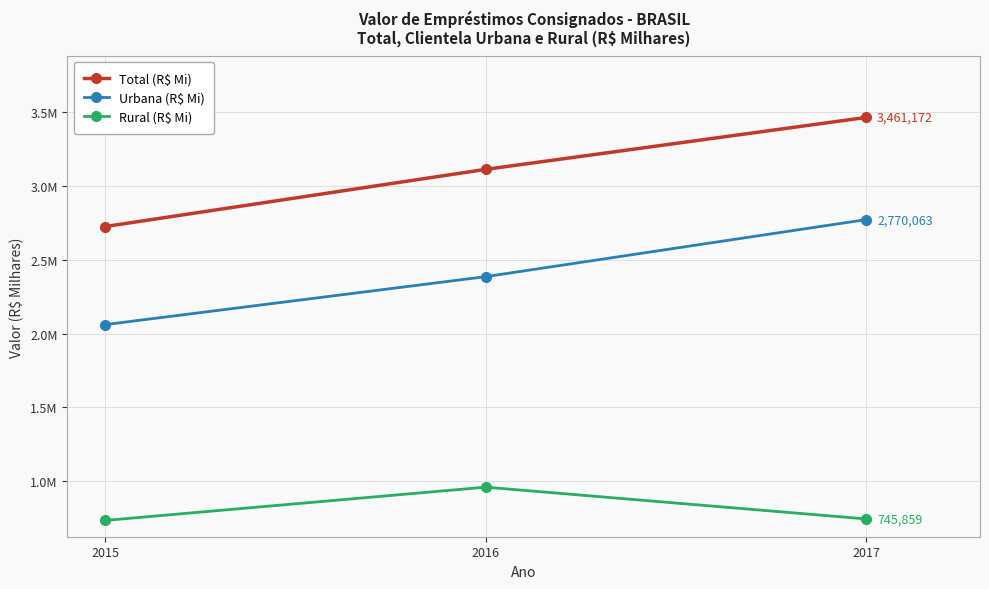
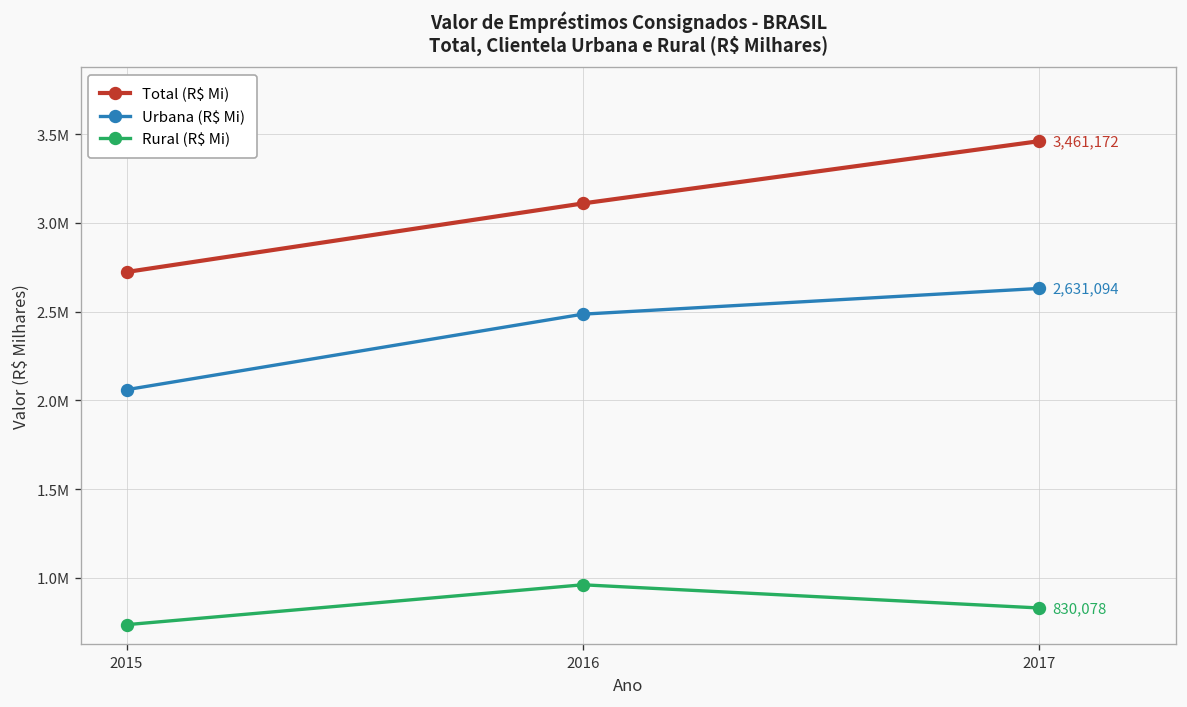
  {
    "Total (R$ Mi)": {
      "2017": "3,461,172"
    },
    "Urbana (R$ Mi)": {
-     "2016": "2380000",
-     "2017": "2,770,063"
+     "2016": "2490000",
+     "2017": "2,631,094"
    },
    "Rural (R$ Mi)": {
-     "2017": "745,859"
+     "2017": "830,078"
    }
  }
